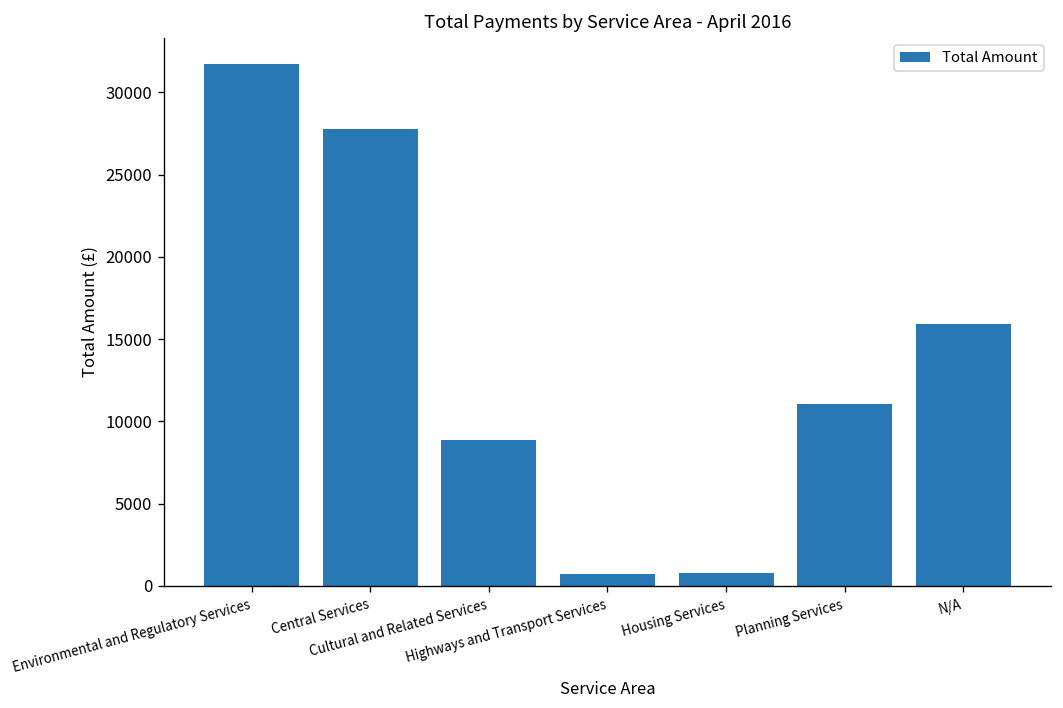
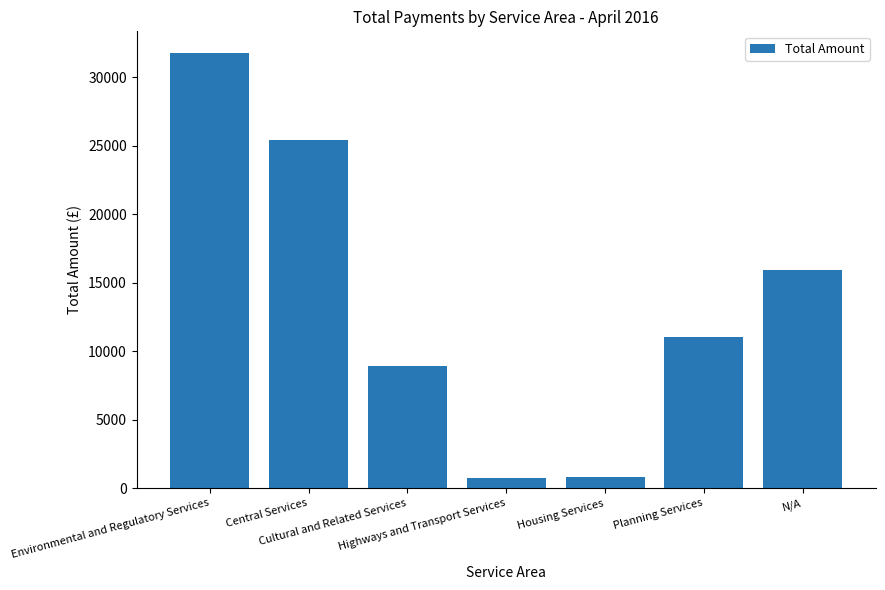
  {
    "Environmental and Regulatory Services": 31700,
-   "Central Services": 27800,
+   "Central Services": 25400,
    "Cultural and Related Services": 8900,
    "Highways and Transport Services": 700,
    "Housing Services": 800,
    "Planning Services": 11000,
    "N/A": 15900
  }
